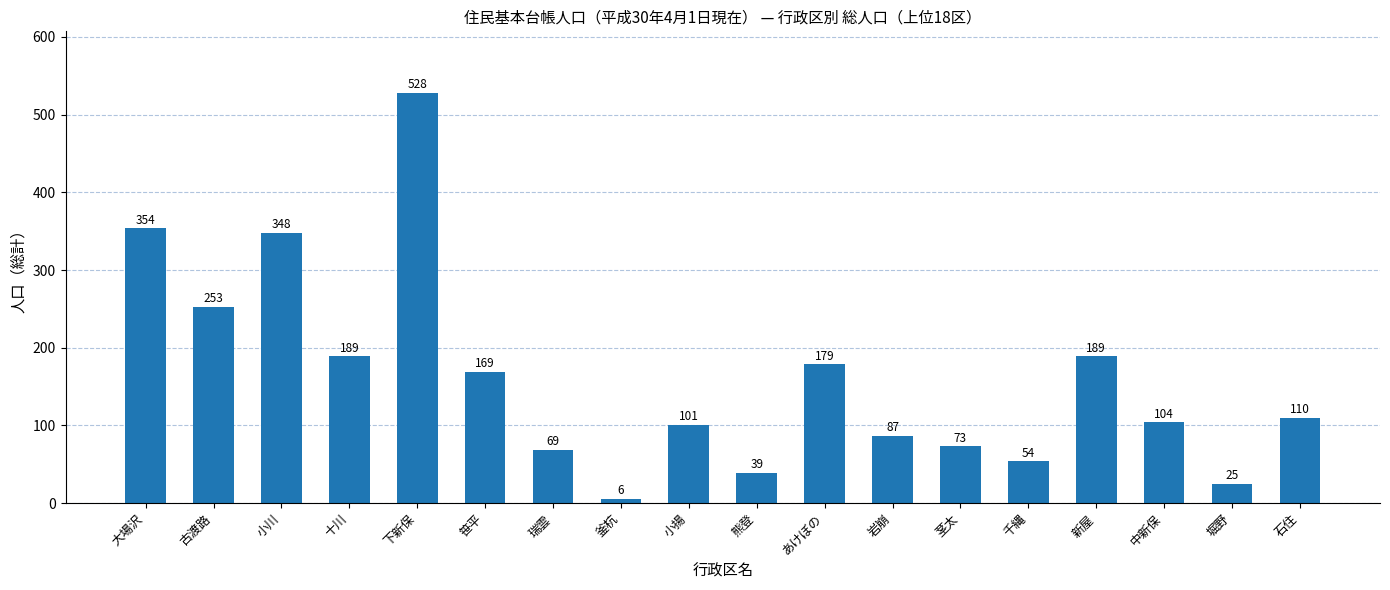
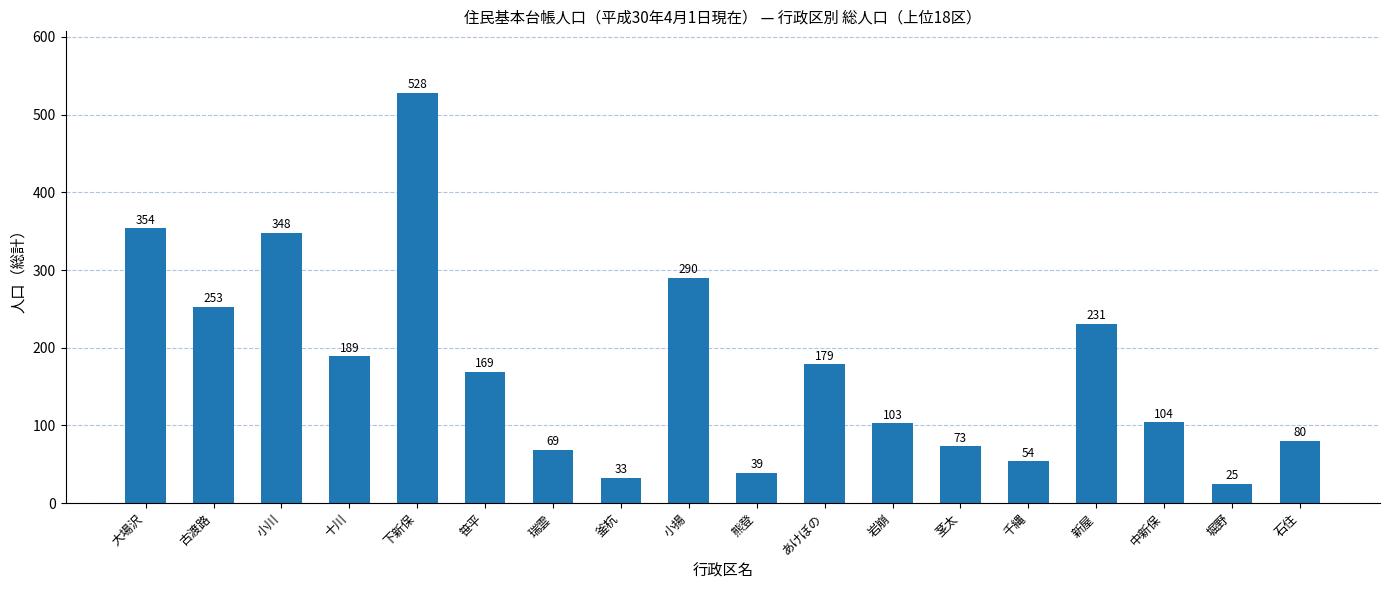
  {
    "大場沢": 354,
    "古渡路": 253,
    "小川": 348,
    "十川": 189,
    "下新保": 528,
    "笹平": 169,
    "瑞雲": 69,
-   "釜杭": 6,
-   "小揚": 101,
+   "釜杭": 33,
+   "小揚": 290,
    "熊登": 39,
    "あけぼの": 179,
-   "岩崩": 87,
+   "岩崩": 103,
    "茎太": 73,
    "千縄": 54,
-   "新屋": 189,
+   "新屋": 231,
    "中新保": 104,
    "堀野": 25,
-   "石住": 110
+   "石住": 80
  }
